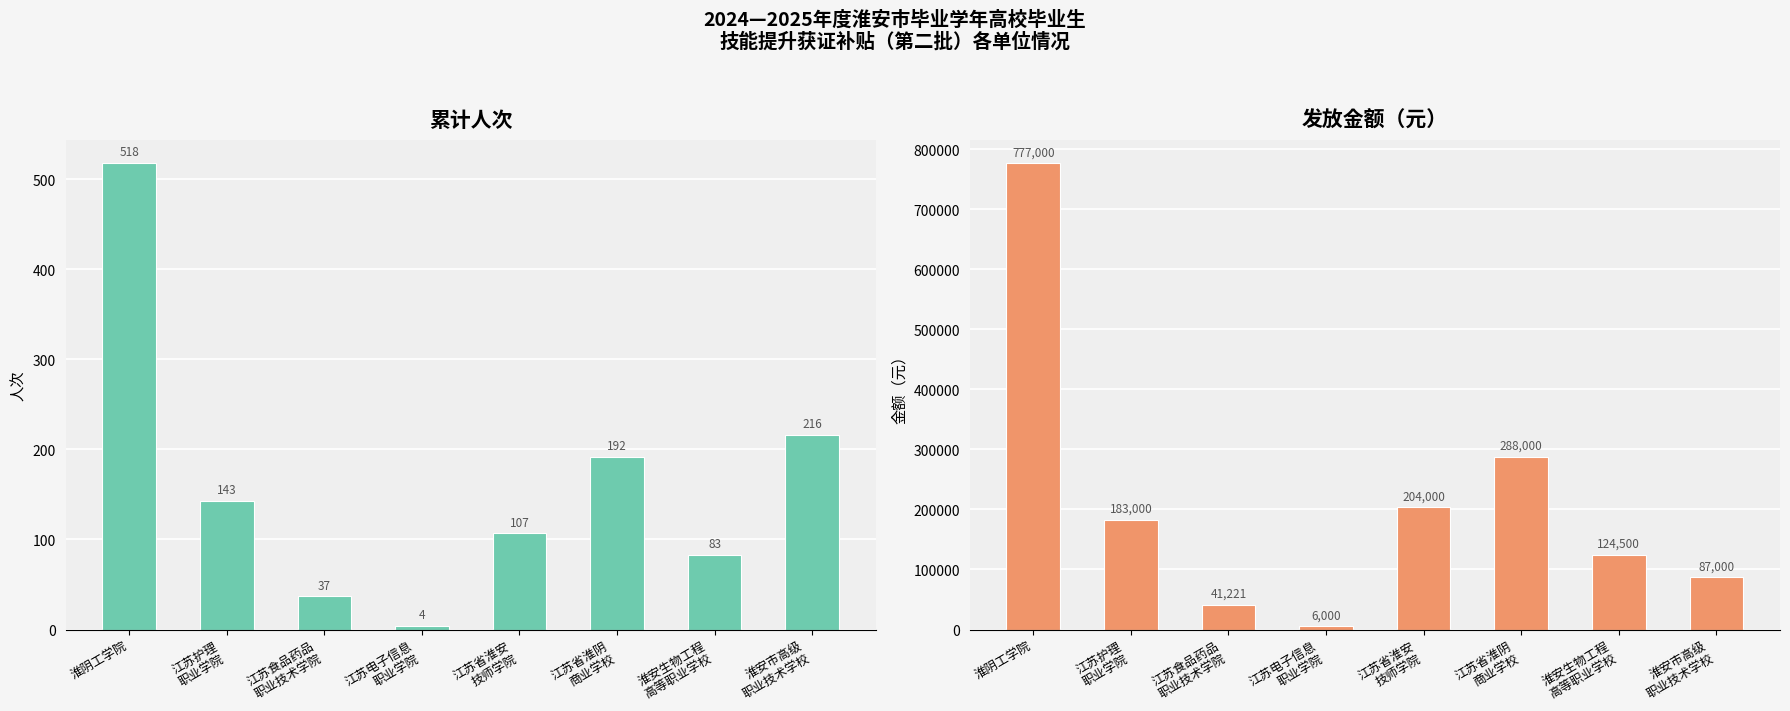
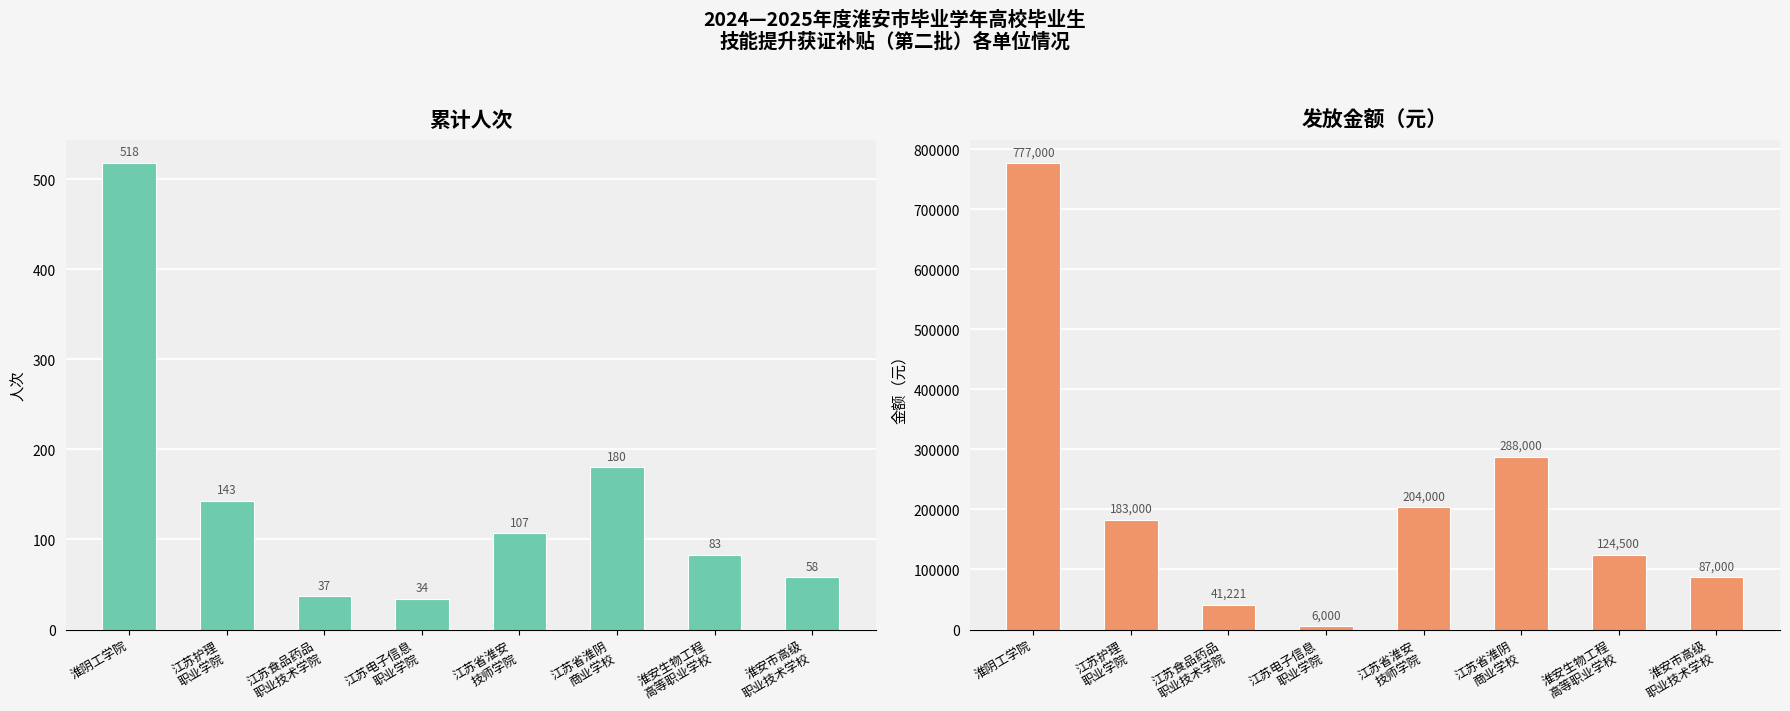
  {
    "累计人次": {
      "淮阴工学院": "518",
      "江苏护理 职业学院": "143",
      "江苏食品药品 职业技术学院": "37",
-     "江苏电子信息 职业学院": "4",
+     "江苏电子信息 职业学院": "34",
      "江苏省淮安 技师学院": "107",
-     "江苏省淮阴 商业学校": "192",
+     "江苏省淮阴 商业学校": "180",
      "淮安生物工程 高等职业学校": "83",
-     "淮安市高级 职业技术学校": "216"
+     "淮安市高级 职业技术学校": "58"
    },
    "发放金额（元）": {
      "淮阴工学院": "777,000",
      "江苏护理 职业学院": "183,000",
      "江苏食品药品 职业技术学院": "41,221",
      "江苏电子信息 职业学院": "6,000",
      "江苏省淮安 技师学院": "204,000",
      "江苏省淮阴 商业学校": "288,000",
      "淮安生物工程 高等职业学校": "124,500",
      "淮安市高级 职业技术学校": "87,000"
    }
  }
